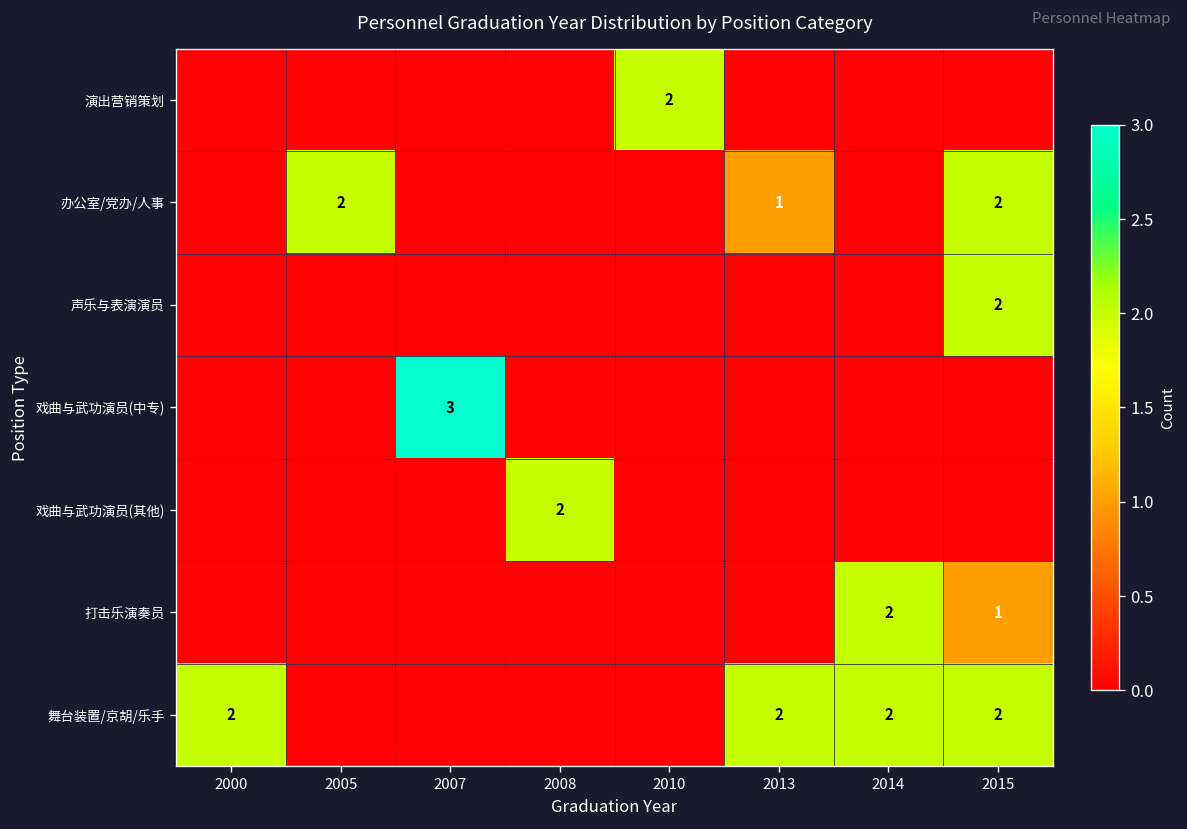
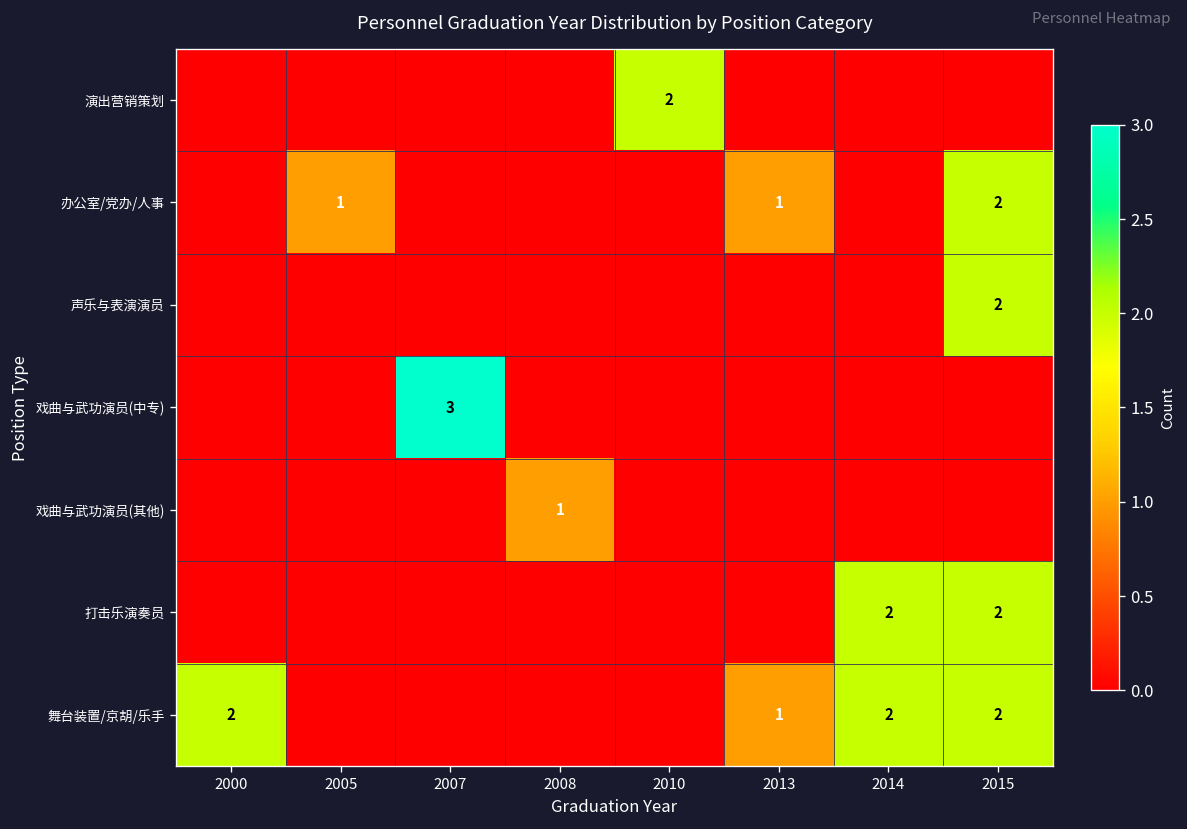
  {
    "演出营销策划": {
      "2010": 2
    },
    "办公室/党办/人事": {
-     "2005": 2,
+     "2005": 1,
      "2013": 1,
      "2015": 2
    },
    "声乐与表演演员": {
      "2015": 2
    },
    "戏曲与武功演员(中专)": {
      "2007": 3
    },
    "戏曲与武功演员(其他)": {
-     "2008": 2
+     "2008": 1
    },
    "打击乐演奏员": {
      "2014": 2,
-     "2015": 1
+     "2015": 2
    },
    "舞台装置/京胡/乐手": {
      "2000": 2,
-     "2013": 2,
+     "2013": 1,
      "2014": 2,
      "2015": 2
    }
  }
